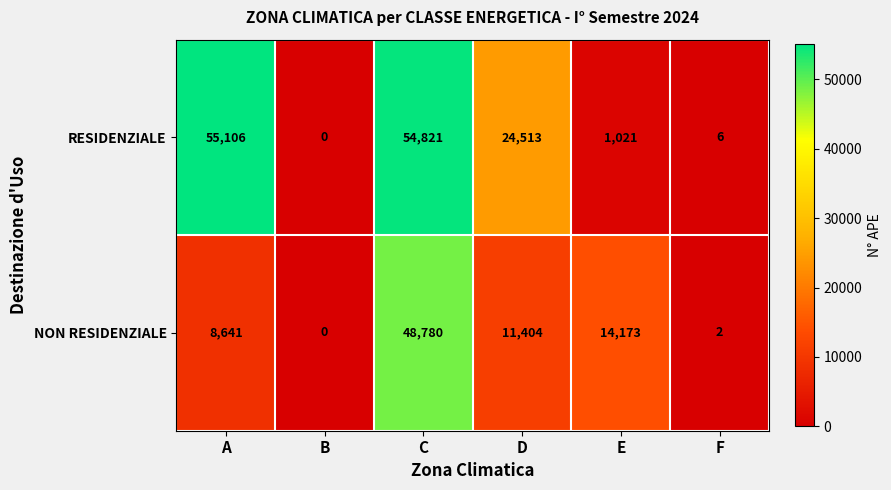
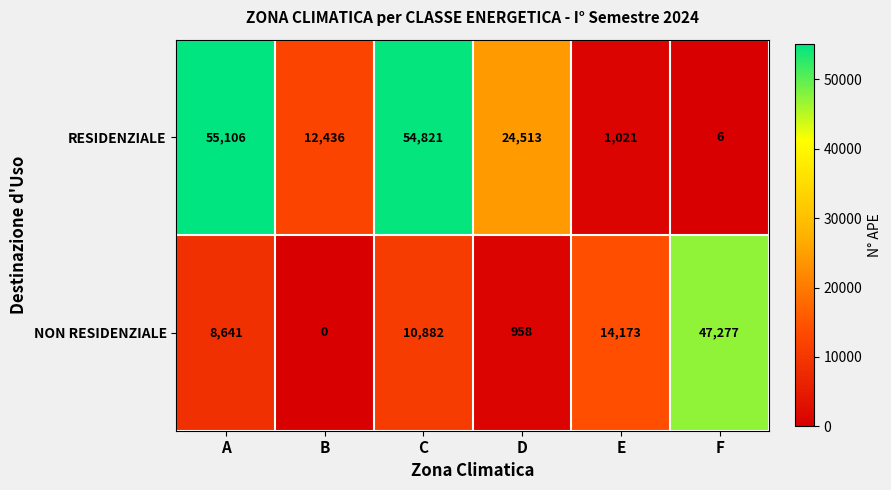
  {
    "RESIDENZIALE": {
      "A": "55,106",
-     "B": "0",
+     "B": "12,436",
      "C": "54,821",
      "D": "24,513",
      "E": "1,021",
      "F": "6"
    },
    "NON RESIDENZIALE": {
      "A": "8,641",
      "B": "0",
-     "C": "48,780",
-     "D": "11,404",
+     "C": "10,882",
+     "D": "958",
      "E": "14,173",
-     "F": "2"
+     "F": "47,277"
    }
  }
